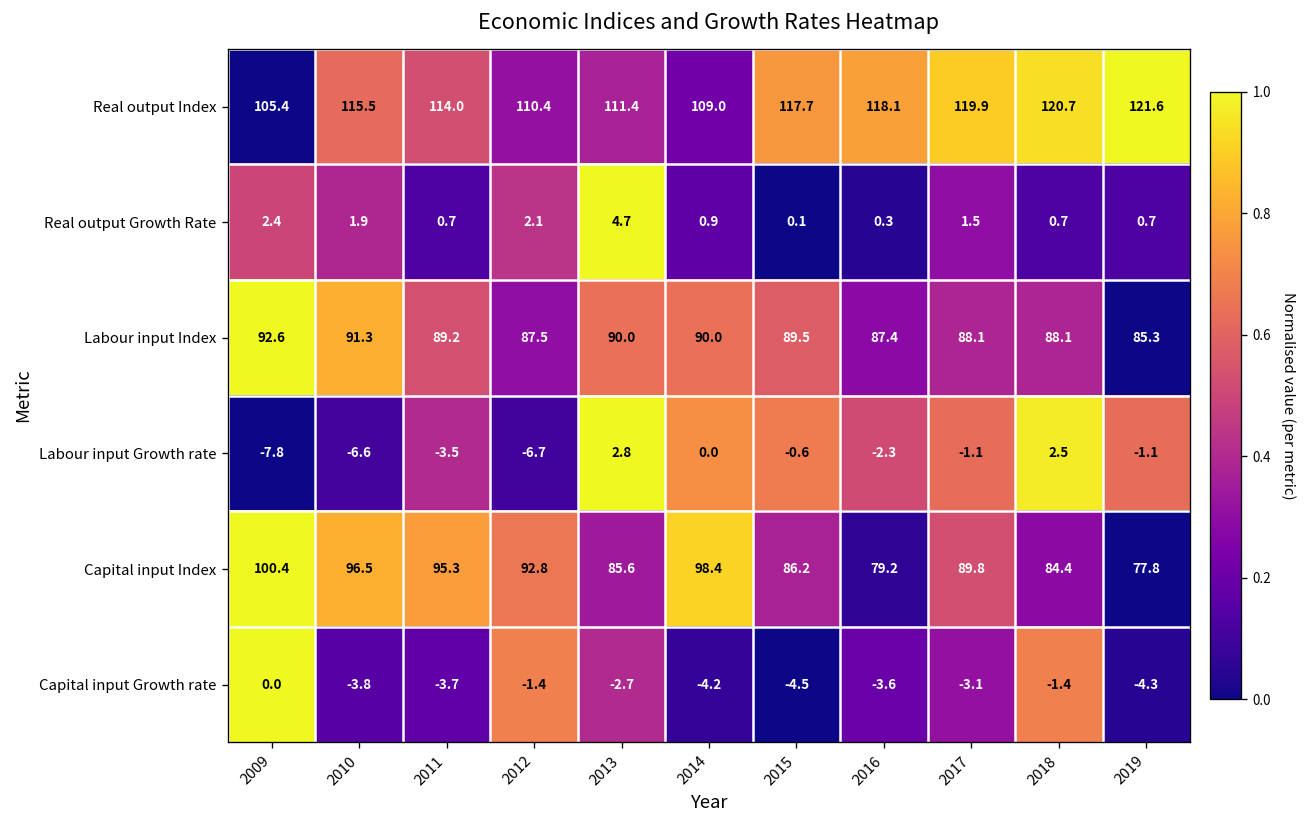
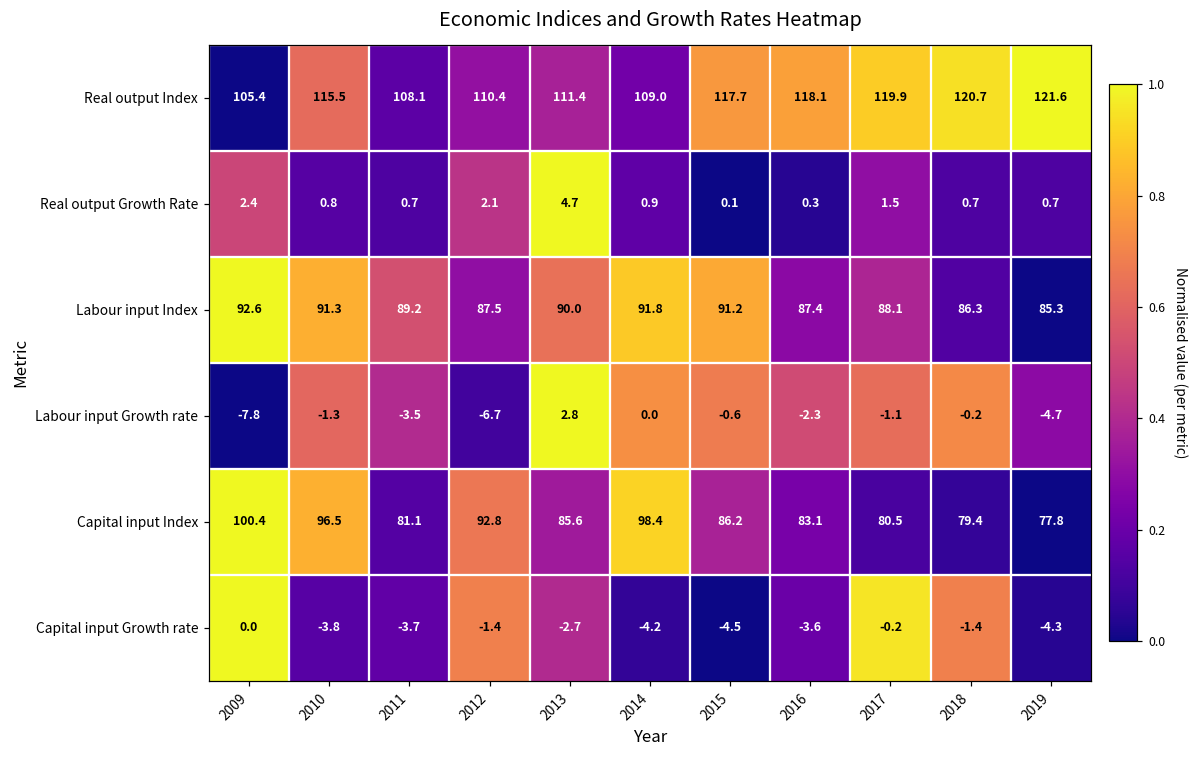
  {
    "Real output Index": {
      "2009": 105.4,
      "2010": 115.5,
-     "2011": 114.0,
+     "2011": 108.1,
      "2012": 110.4,
      "2013": 111.4,
      "2014": 109.0,
      "2015": 117.7,
      "2016": 118.1,
      "2017": 119.9,
      "2018": 120.7,
      "2019": 121.6
    },
    "Real output Growth Rate": {
      "2009": 2.4,
-     "2010": 1.9,
+     "2010": 0.8,
      "2011": 0.7,
      "2012": 2.1,
      "2013": 4.7,
      "2014": 0.9,
      "2015": 0.1,
      "2016": 0.3,
      "2017": 1.5,
      "2018": 0.7,
      "2019": 0.7
    },
    "Labour input Index": {
      "2009": 92.6,
      "2010": 91.3,
      "2011": 89.2,
      "2012": 87.5,
      "2013": 90.0,
-     "2014": 90.0,
-     "2015": 89.5,
+     "2014": 91.8,
+     "2015": 91.2,
      "2016": 87.4,
      "2017": 88.1,
-     "2018": 88.1,
+     "2018": 86.3,
      "2019": 85.3
    },
    "Labour input Growth rate": {
      "2009": -7.8,
-     "2010": -6.6,
+     "2010": -1.3,
      "2011": -3.5,
      "2012": -6.7,
      "2013": 2.8,
      "2014": 0.0,
      "2015": -0.6,
      "2016": -2.3,
      "2017": -1.1,
-     "2018": 2.5,
-     "2019": -1.1
+     "2018": -0.2,
+     "2019": -4.7
    },
    "Capital input Index": {
      "2009": 100.4,
      "2010": 96.5,
-     "2011": 95.3,
+     "2011": 81.1,
      "2012": 92.8,
      "2013": 85.6,
      "2014": 98.4,
      "2015": 86.2,
-     "2016": 79.2,
-     "2017": 89.8,
-     "2018": 84.4,
+     "2016": 83.1,
+     "2017": 80.5,
+     "2018": 79.4,
      "2019": 77.8
    },
    "Capital input Growth rate": {
      "2009": 0.0,
      "2010": -3.8,
      "2011": -3.7,
      "2012": -1.4,
      "2013": -2.7,
      "2014": -4.2,
      "2015": -4.5,
      "2016": -3.6,
-     "2017": -3.1,
+     "2017": -0.2,
      "2018": -1.4,
      "2019": -4.3
    }
  }
